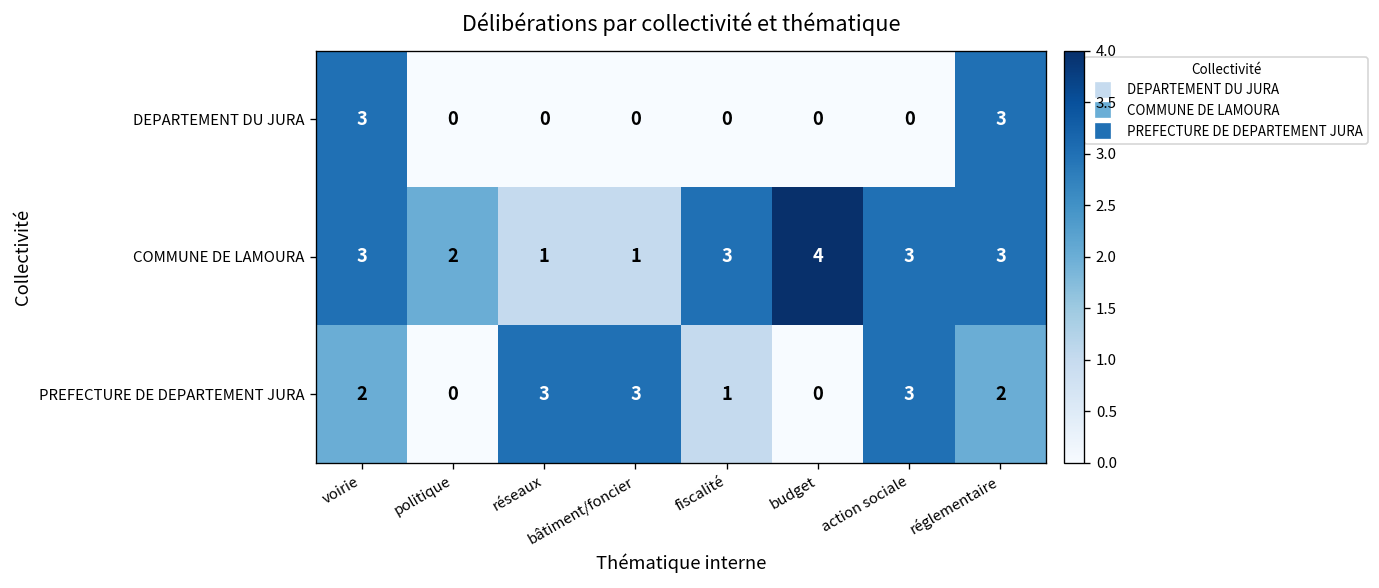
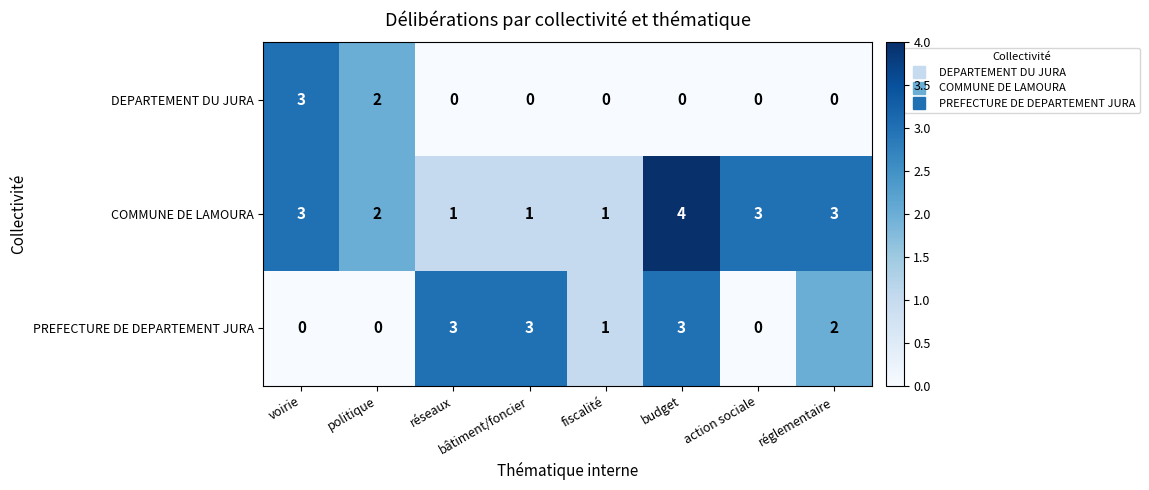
  {
    "DEPARTEMENT DU JURA": {
      "voirie": 3,
-     "politique": 0,
+     "politique": 2,
      "réseaux": 0,
      "bâtiment/foncier": 0,
      "fiscalité": 0,
      "budget": 0,
      "action sociale": 0,
-     "réglementaire": 3
+     "réglementaire": 0
    },
    "COMMUNE DE LAMOURA": {
      "voirie": 3,
      "politique": 2,
      "réseaux": 1,
      "bâtiment/foncier": 1,
-     "fiscalité": 3,
+     "fiscalité": 1,
      "budget": 4,
      "action sociale": 3,
      "réglementaire": 3
    },
    "PREFECTURE DE DEPARTEMENT JURA": {
-     "voirie": 2,
+     "voirie": 0,
      "politique": 0,
      "réseaux": 3,
      "bâtiment/foncier": 3,
      "fiscalité": 1,
-     "budget": 0,
-     "action sociale": 3,
+     "budget": 3,
+     "action sociale": 0,
      "réglementaire": 2
    }
  }
